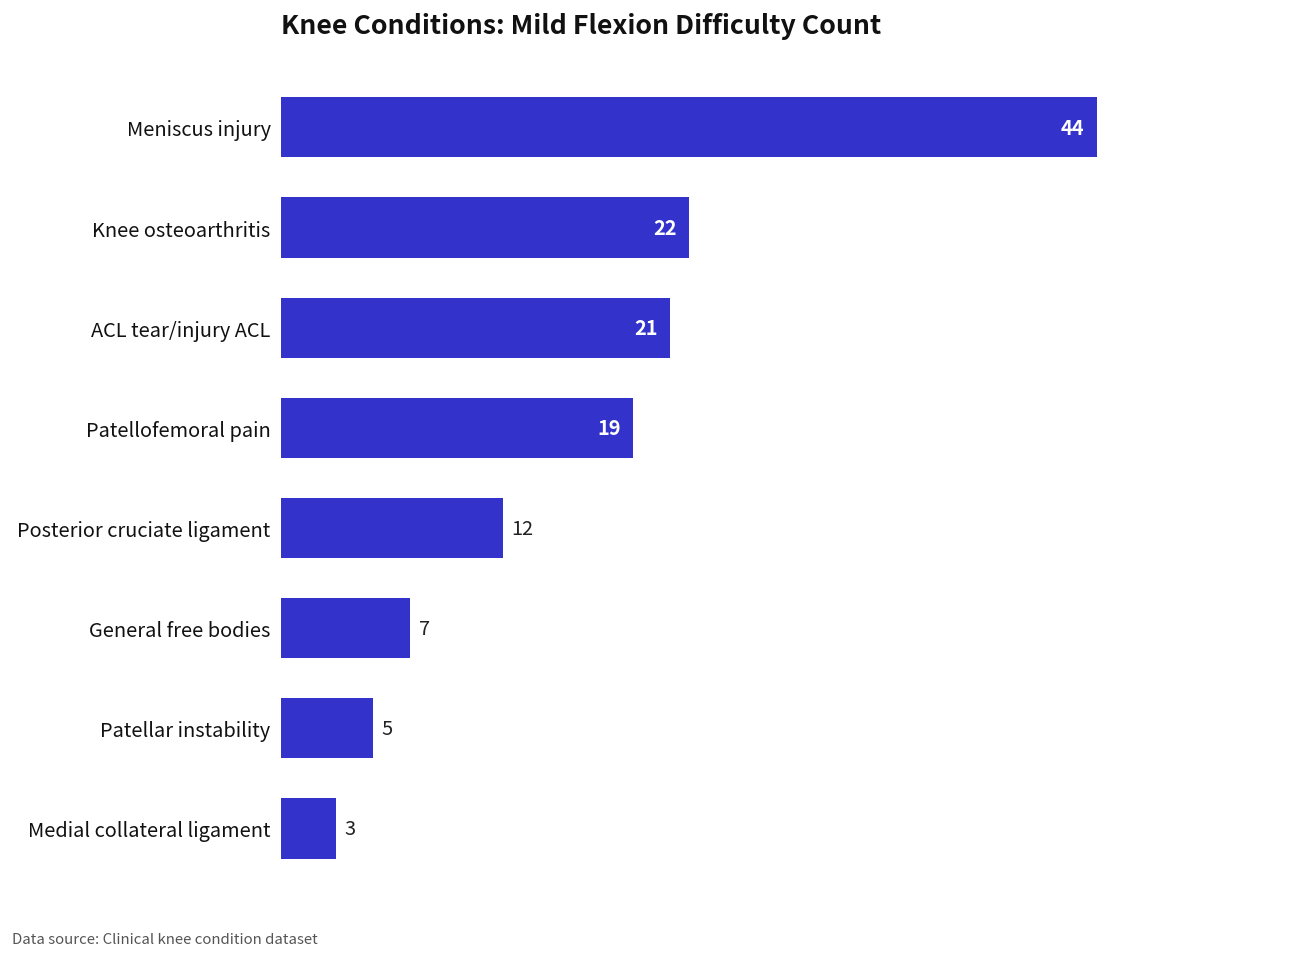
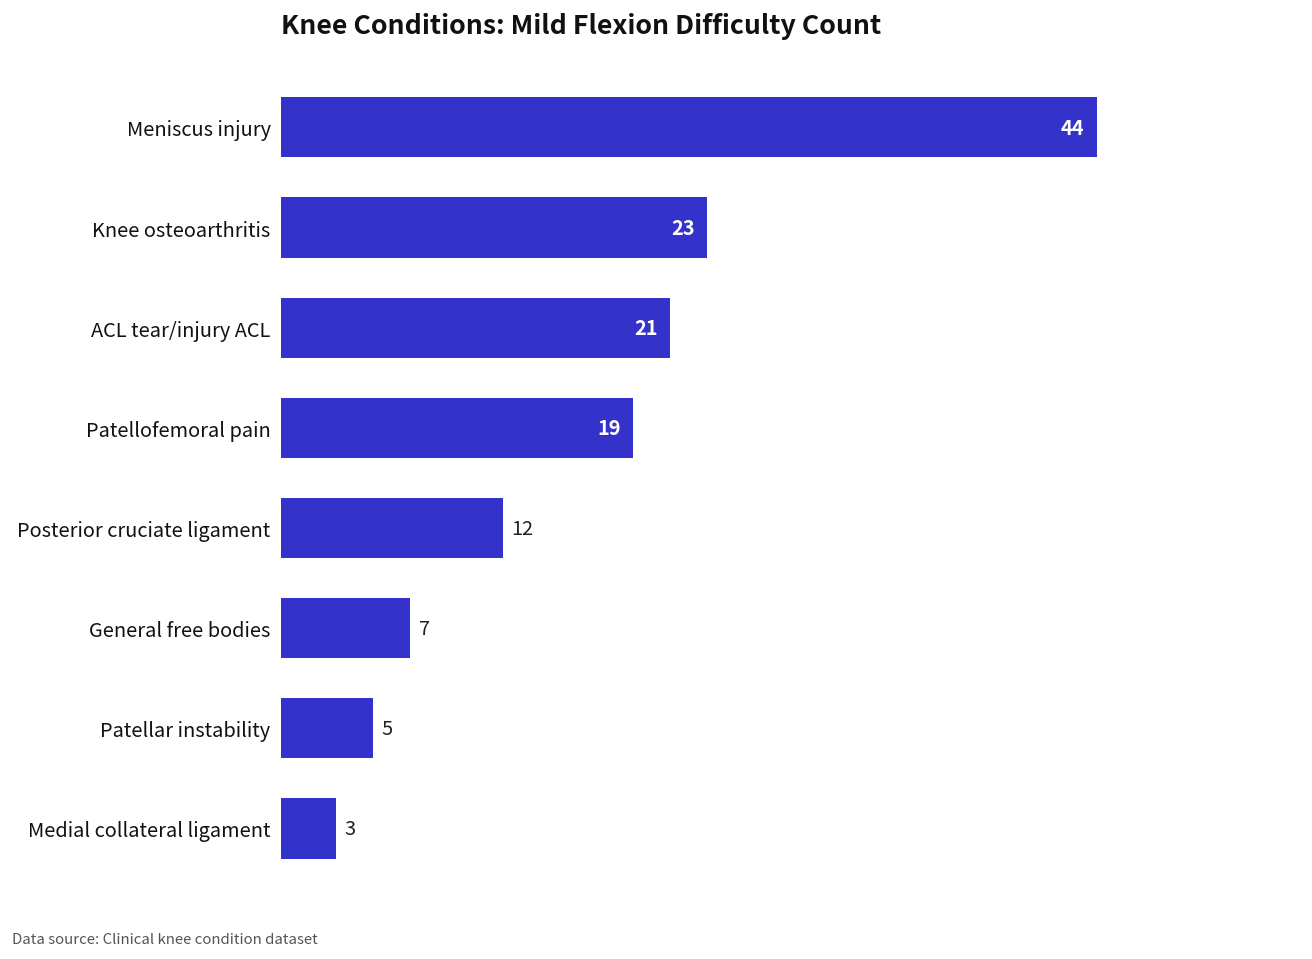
  {
    "Meniscus injury": 44,
-   "Knee osteoarthritis": 22,
+   "Knee osteoarthritis": 23,
    "ACL tear/injury ACL": 21,
    "Patellofemoral pain": 19,
    "Posterior cruciate ligament": 12,
    "General free bodies": 7,
    "Patellar instability": 5,
    "Medial collateral ligament": 3
  }
